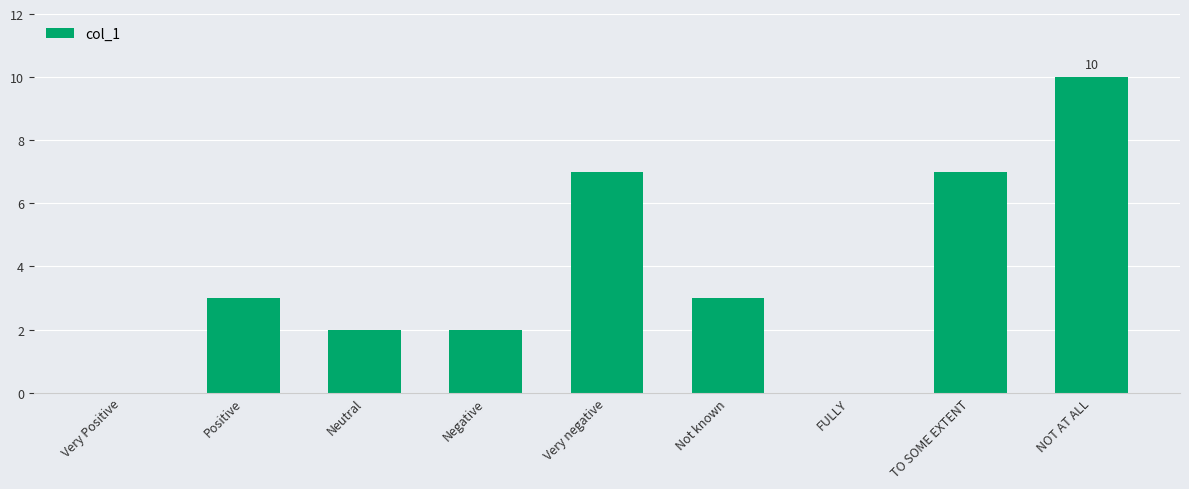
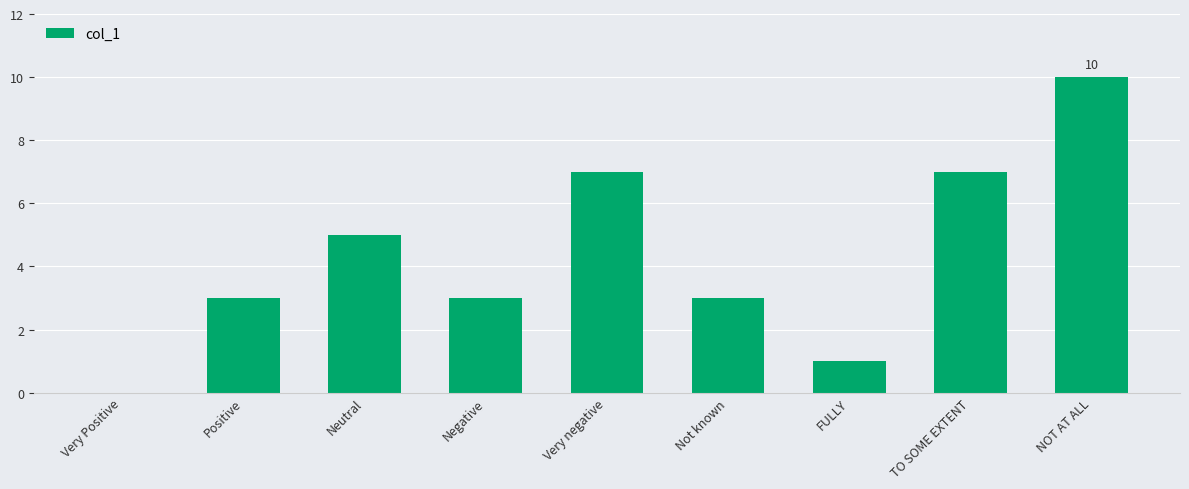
  {
    "Very Positive": 0,
    "Positive": 3,
-   "Neutral": 2,
-   "Negative": 2,
+   "Neutral": 5,
+   "Negative": 3,
    "Very negative": 7,
    "Not known": 3,
-   "FULLY": 0,
+   "FULLY": 1,
    "TO SOME EXTENT": 7
  }
